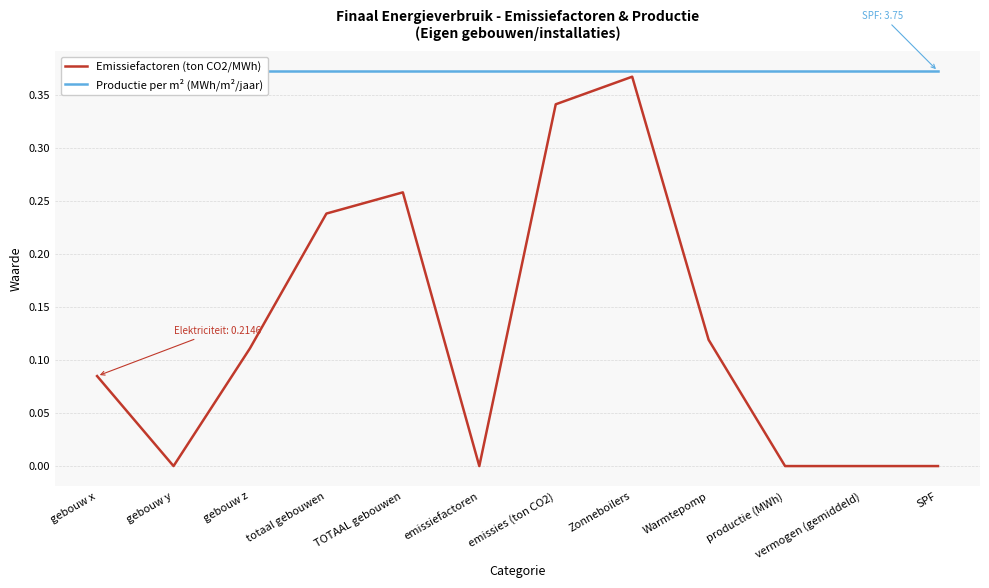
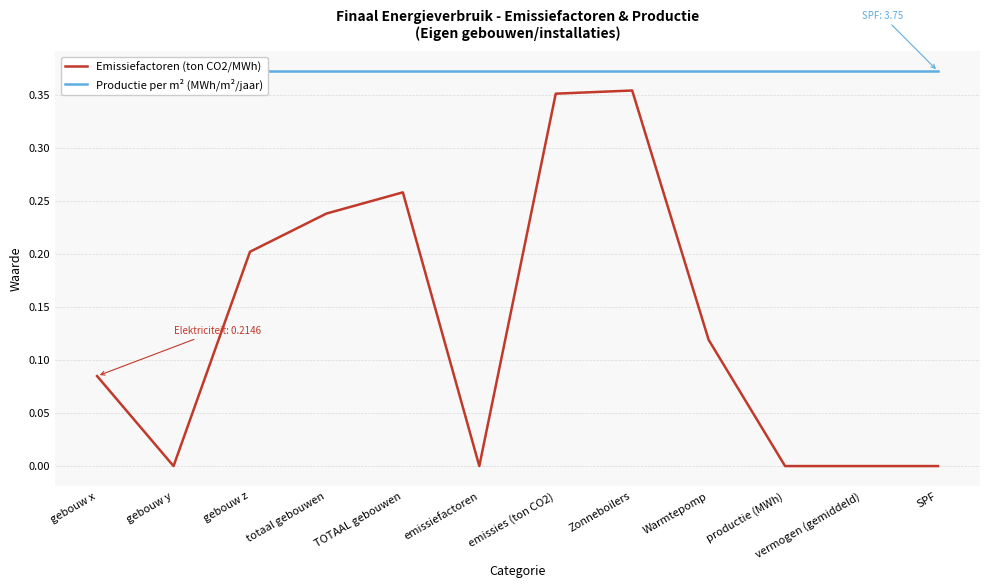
  {
    "Emissiefactoren (ton CO2/MWh)": {
      "gebouw x": 0.085,
      "gebouw y": 0.000,
-     "gebouw z": 0.111,
+     "gebouw z": 0.202,
      "totaal gebouwen": 0.238,
      "TOTAAL gebouwen": 0.258,
      "emissiefactoren": 0.000,
-     "emissies (ton CO2)": 0.341,
-     "Zonneboilers": 0.367,
+     "emissies (ton CO2)": 0.351,
+     "Zonneboilers": 0.354,
      "Warmtepomp": 0.119,
      "productie (MWh)": 0.000,
      "vermogen (gemiddeld)": 0.000,
      "SPF": 0.000
    },
    "Productie per m² (MWh/m²/jaar)": {
      "totaal gebouwen": 0.372,
      "TOTAAL gebouwen": 0.372,
      "emissiefactoren": 0.372,
      "emissies (ton CO2)": 0.372,
      "Zonneboilers": 0.372,
      "Warmtepomp": 0.372,
      "productie (MWh)": 0.372,
      "SPF": 0.372
    }
  }
